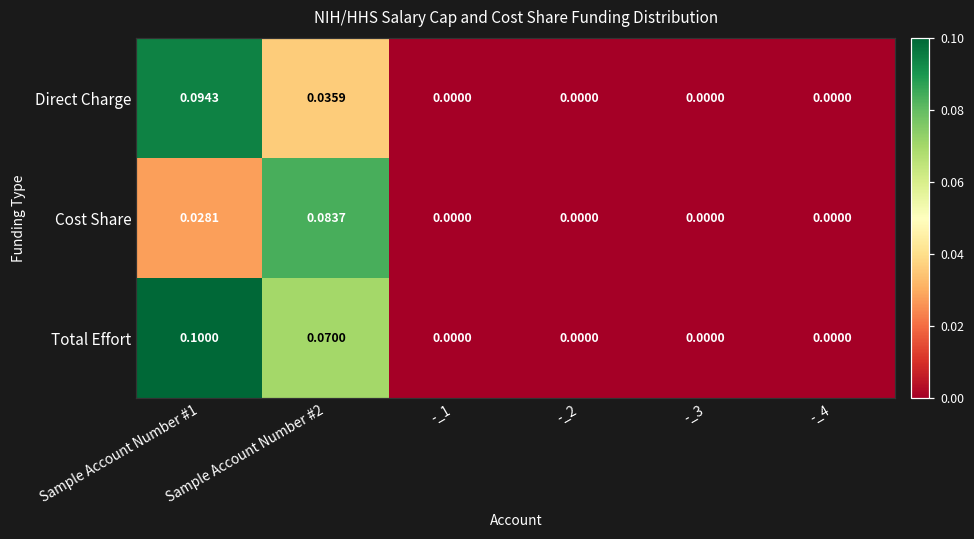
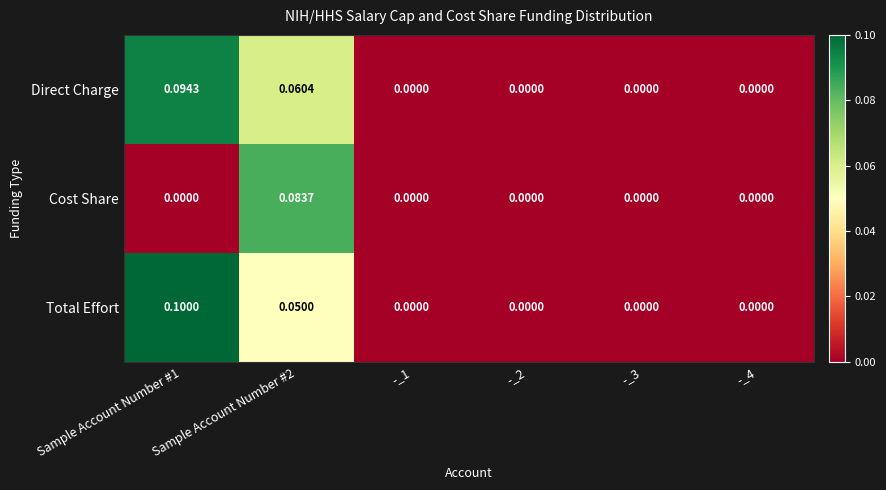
  {
    "Direct Charge": {
      "Sample Account Number #1": 0.0943,
-     "Sample Account Number #2": 0.0359,
+     "Sample Account Number #2": 0.0604,
      "-_1": 0.0000,
      "-_2": 0.0000,
      "-_3": 0.0000,
      "-_4": 0.0000
    },
    "Cost Share": {
-     "Sample Account Number #1": 0.0281,
+     "Sample Account Number #1": 0.0000,
      "Sample Account Number #2": 0.0837,
      "-_1": 0.0000,
      "-_2": 0.0000,
      "-_3": 0.0000,
      "-_4": 0.0000
    },
    "Total Effort": {
      "Sample Account Number #1": 0.1000,
-     "Sample Account Number #2": 0.0700,
+     "Sample Account Number #2": 0.0500,
      "-_1": 0.0000,
      "-_2": 0.0000,
      "-_3": 0.0000,
      "-_4": 0.0000
    }
  }
